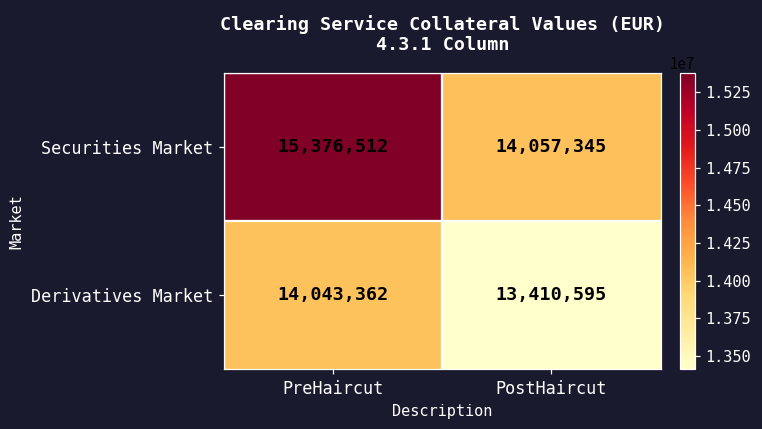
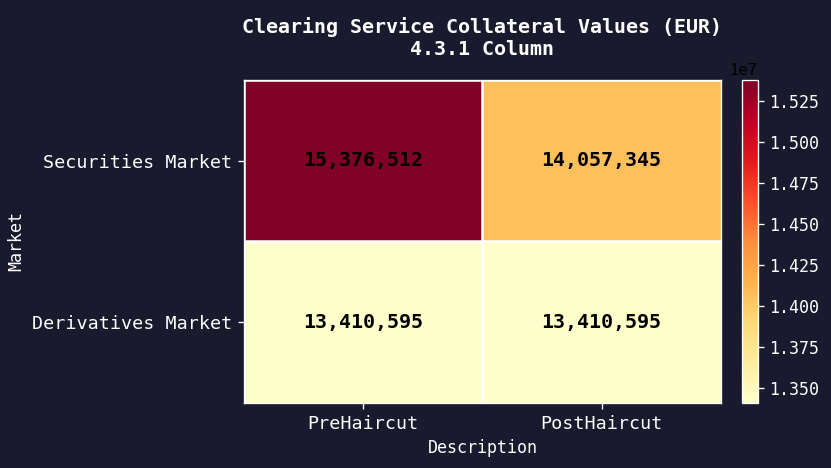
  {
    "Securities Market": {
      "PreHaircut": "15,376,512",
      "PostHaircut": "14,057,345"
    },
    "Derivatives Market": {
-     "PreHaircut": "14,043,362",
+     "PreHaircut": "13,410,595",
      "PostHaircut": "13,410,595"
    }
  }
